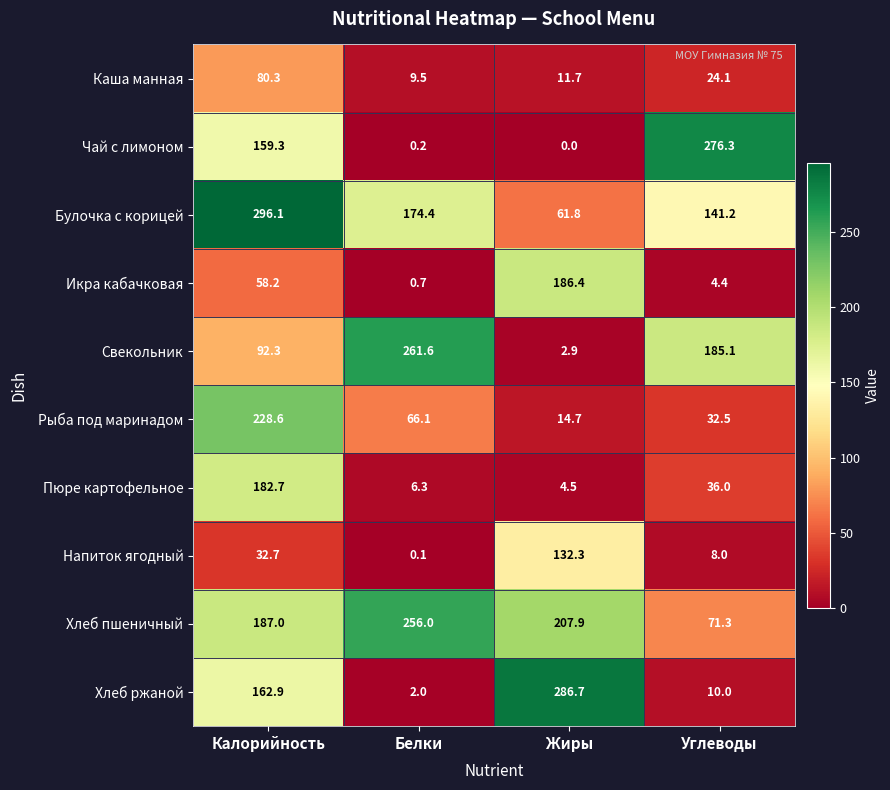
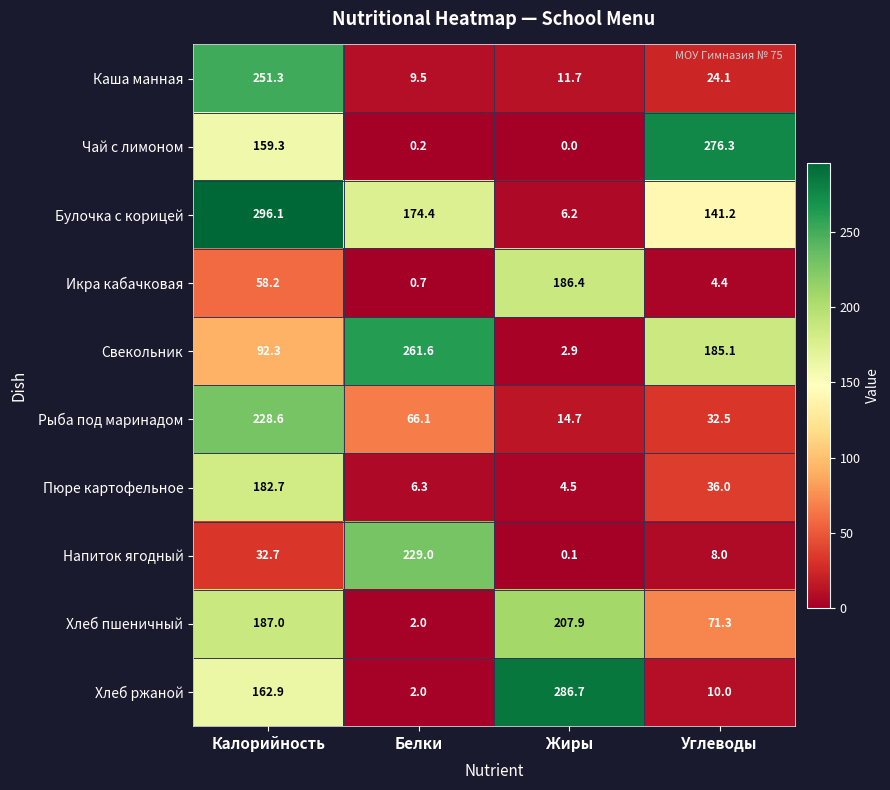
  {
    "Каша манная": {
-     "Калорийность": 80.3,
+     "Калорийность": 251.3,
      "Белки": 9.5,
      "Жиры": 11.7
    },
    "Чай с лимоном": {
      "Калорийность": 159.3,
      "Белки": 0.2,
      "Жиры": 0.0,
      "Углеводы": 276.3
    },
    "Булочка с корицей": {
      "Калорийность": 296.1,
      "Белки": 174.4,
-     "Жиры": 61.8,
+     "Жиры": 6.2,
      "Углеводы": 141.2
    },
    "Икра кабачковая": {
      "Калорийность": 58.2,
      "Белки": 0.7,
      "Жиры": 186.4,
      "Углеводы": 4.4
    },
    "Свекольник": {
      "Калорийность": 92.3,
      "Белки": 261.6,
      "Жиры": 2.9,
      "Углеводы": 185.1
    },
    "Рыба под маринадом": {
      "Калорийность": 228.6,
      "Белки": 66.1,
      "Жиры": 14.7,
      "Углеводы": 32.5
    },
    "Пюре картофельное": {
      "Калорийность": 182.7,
      "Белки": 6.3,
      "Жиры": 4.5,
      "Углеводы": 36.0
    },
    "Напиток ягодный": {
      "Калорийность": 32.7,
-     "Белки": 0.1,
-     "Жиры": 132.3,
+     "Белки": 229.0,
+     "Жиры": 0.1,
      "Углеводы": 8.0
    },
    "Хлеб пшеничный": {
      "Калорийность": 187.0,
-     "Белки": 256.0,
+     "Белки": 2.0,
      "Жиры": 207.9,
      "Углеводы": 71.3
    },
    "Хлеб ржаной": {
      "Калорийность": 162.9,
      "Белки": 2.0,
      "Жиры": 286.7,
      "Углеводы": 10.0
    }
  }
